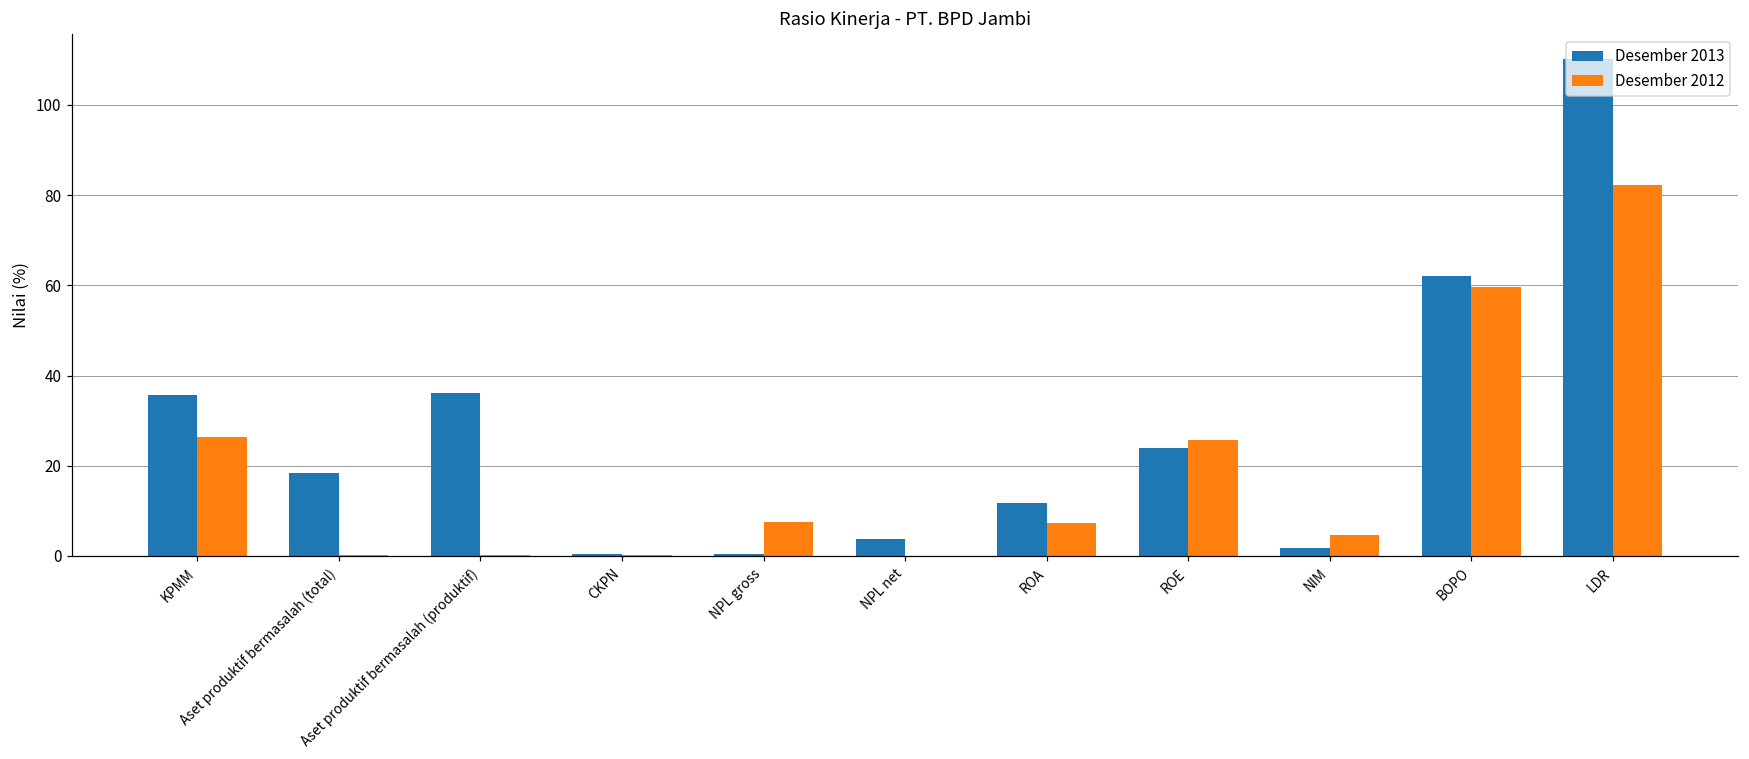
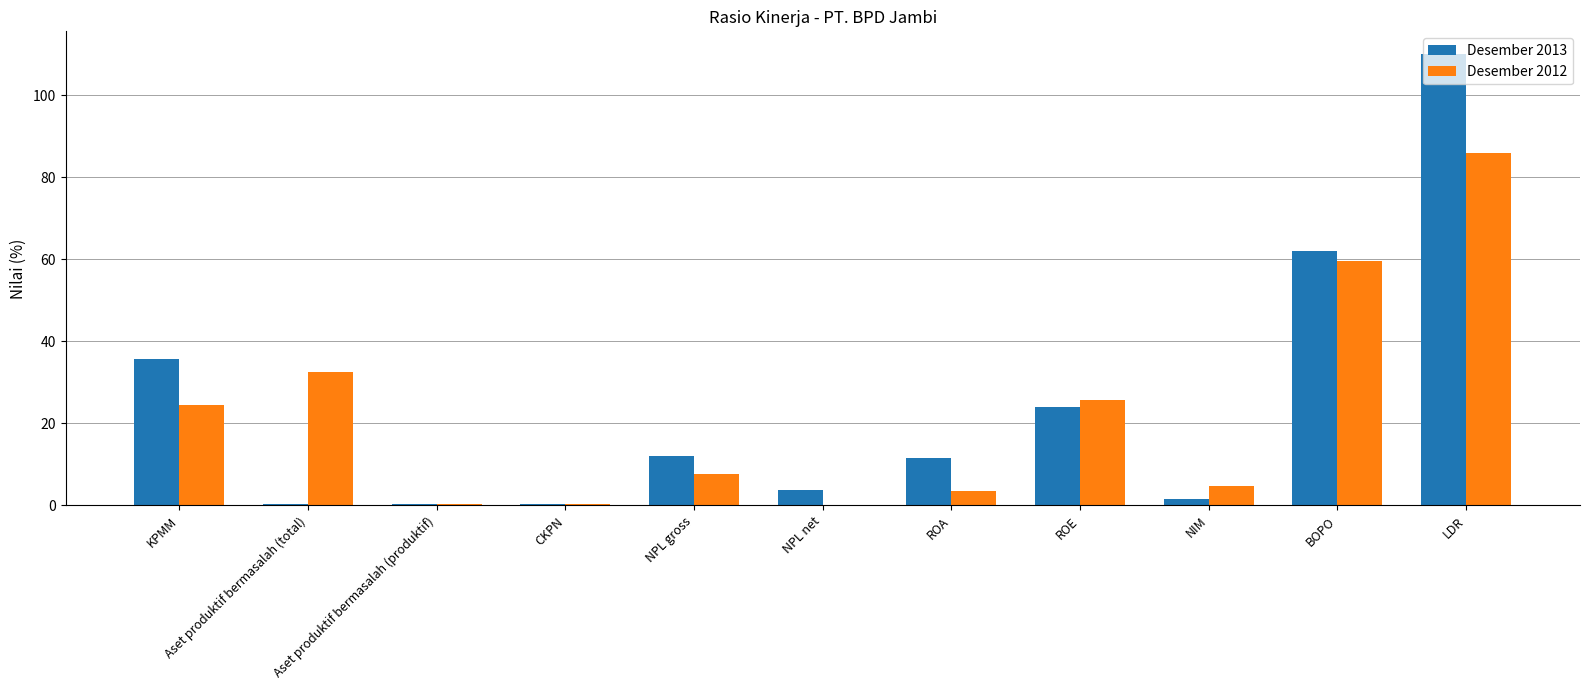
  {
    "Desember 2013": {
      "KPMM": 36,
-     "Aset produktif bermasalah (total)": 18,
-     "Aset produktif bermasalah (produktif)": 36,
-     "NPL gross": 0,
+     "Aset produktif bermasalah (total)": 0,
+     "Aset produktif bermasalah (produktif)": 0,
+     "NPL gross": 12,
      "NPL net": 4,
      "ROA": 12,
      "ROE": 24,
      "NIM": 2,
      "BOPO": 62
    },
    "Desember 2012": {
-     "KPMM": 26,
-     "Aset produktif bermasalah (total)": 0,
+     "KPMM": 24,
+     "Aset produktif bermasalah (total)": 33,
      "NPL gross": 8,
-     "ROA": 7,
+     "ROA": 4,
      "ROE": 26,
      "NIM": 5,
      "BOPO": 60,
-     "LDR": 82
+     "LDR": 86
    }
  }
